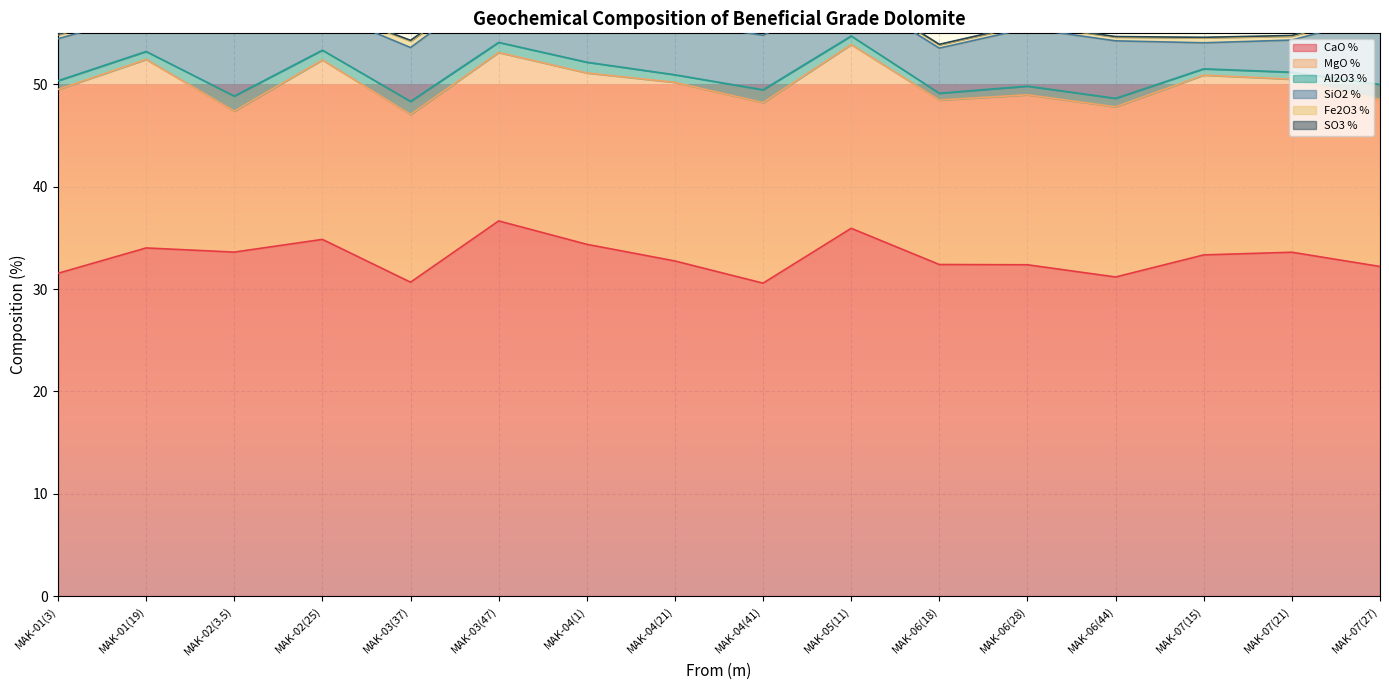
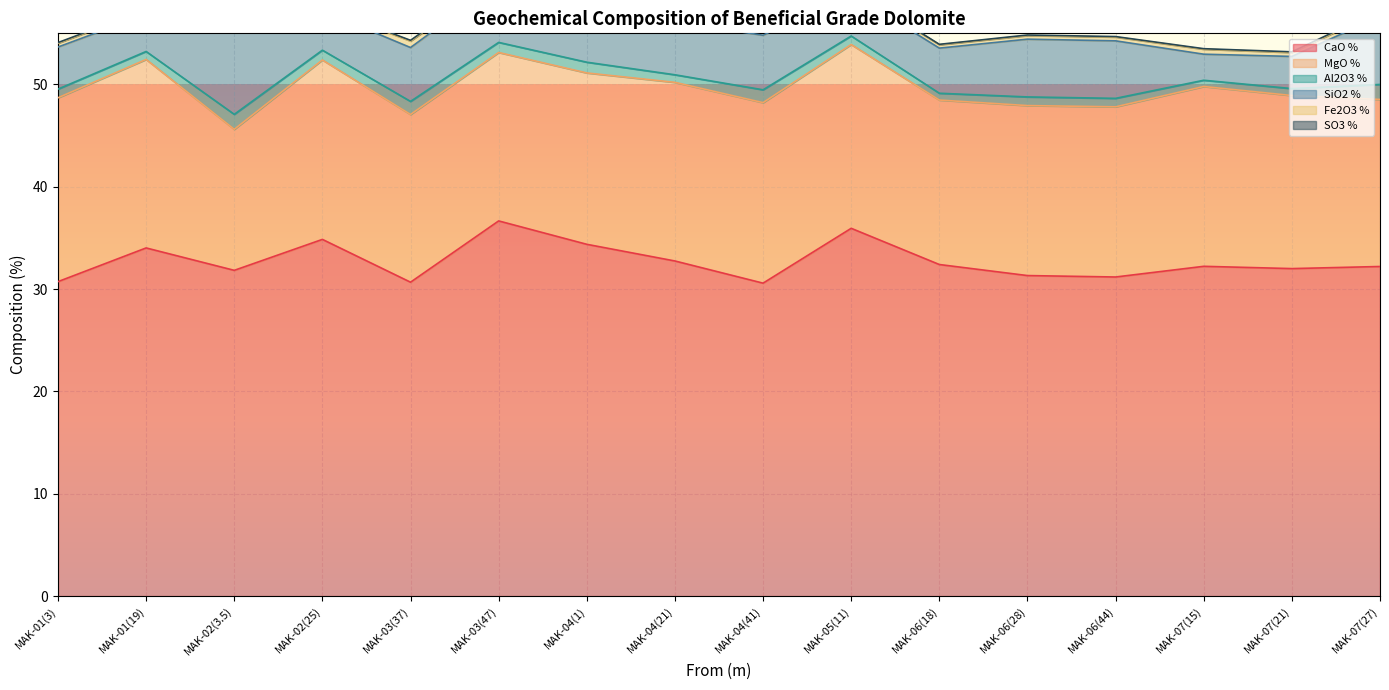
  {
    "CaO %": {
-     "MAK-01(3)": 31.5,
+     "MAK-01(3)": 30.7,
      "MAK-01(19)": 34.0,
-     "MAK-02(3.5)": 33.6,
+     "MAK-02(3.5)": 31.8,
      "MAK-02(25)": 34.9,
      "MAK-03(37)": 30.7,
      "MAK-03(47)": 36.7,
      "MAK-04(1)": 34.4,
      "MAK-04(21)": 32.8,
      "MAK-04(41)": 30.6,
      "MAK-05(11)": 35.9,
      "MAK-06(18)": 32.4,
-     "MAK-06(28)": 32.4,
+     "MAK-06(28)": 31.3,
      "MAK-06(44)": 31.2,
-     "MAK-07(15)": 33.3,
-     "MAK-07(21)": 33.6,
+     "MAK-07(15)": 32.2,
+     "MAK-07(21)": 32.0,
      "MAK-07(27)": 32.2
    }
  }
